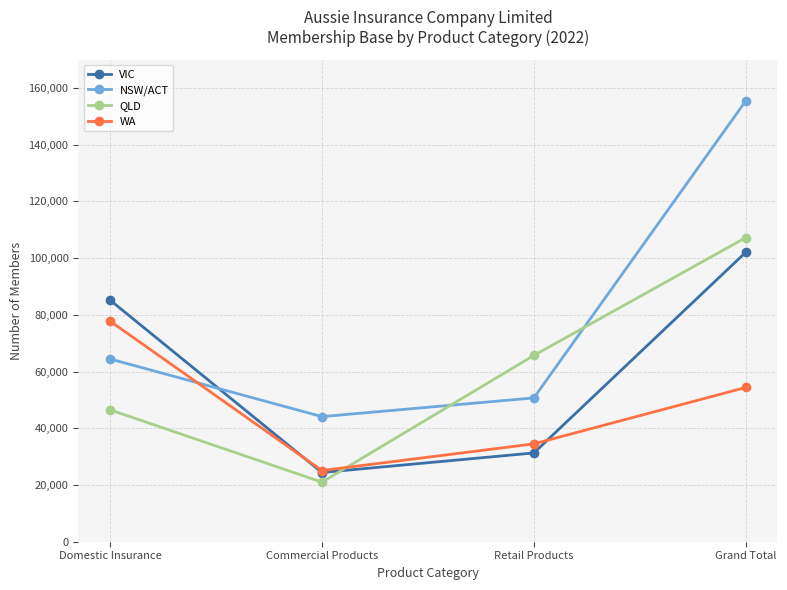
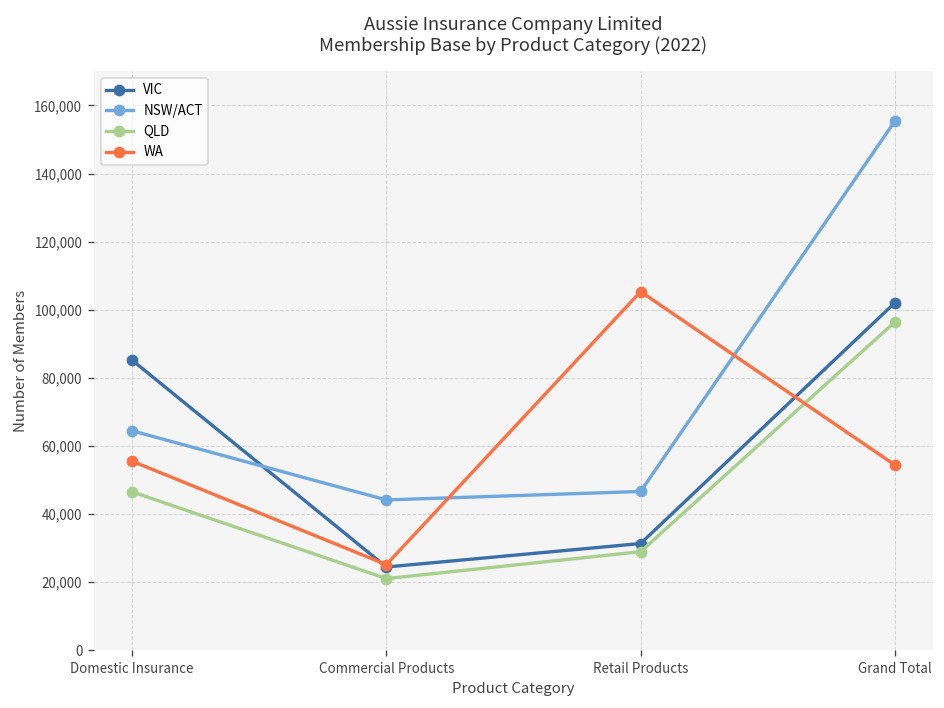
  {
    "VIC": {
      "Domestic Insurance": "85,000",
      "Retail Products": "31,000",
      "Grand Total": "102,000"
    },
    "NSW/ACT": {
      "Domestic Insurance": "64,000",
      "Commercial Products": "44,000",
-     "Retail Products": "51,000",
+     "Retail Products": "47,000",
      "Grand Total": "155,000"
    },
    "QLD": {
      "Domestic Insurance": "47,000",
      "Commercial Products": "21,000",
-     "Retail Products": "66,000",
-     "Grand Total": "107,000"
+     "Retail Products": "29,000",
+     "Grand Total": "96,000"
    },
    "WA": {
-     "Domestic Insurance": "78,000",
-     "Retail Products": "35,000",
+     "Domestic Insurance": "56,000",
+     "Retail Products": "105,000",
      "Grand Total": "54,000"
    }
  }
